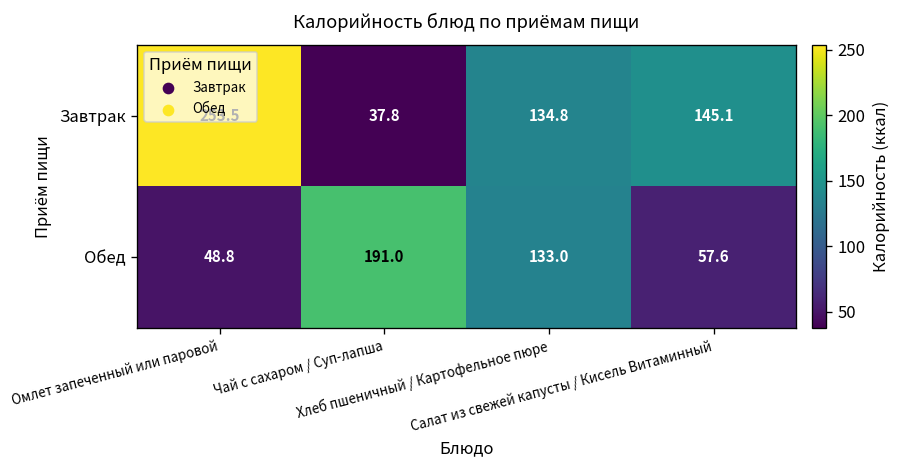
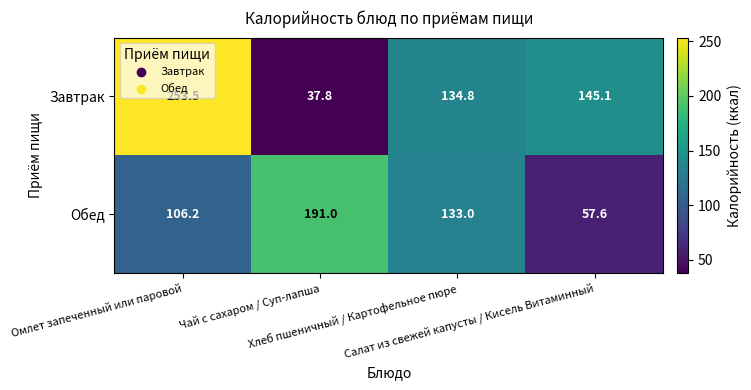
  {
    "Завтрак": {
      "Чай с сахаром / Суп-лапша": 37.8,
      "Хлеб пшеничный / Картофельное пюре": 134.8,
      "Салат из свежей капусты / Кисель Витаминный": 145.1
    },
    "Обед": {
-     "Омлет запеченный или паровой": 48.8,
+     "Омлет запеченный или паровой": 106.2,
      "Чай с сахаром / Суп-лапша": 191.0,
      "Хлеб пшеничный / Картофельное пюре": 133.0,
      "Салат из свежей капусты / Кисель Витаминный": 57.6
    }
  }
